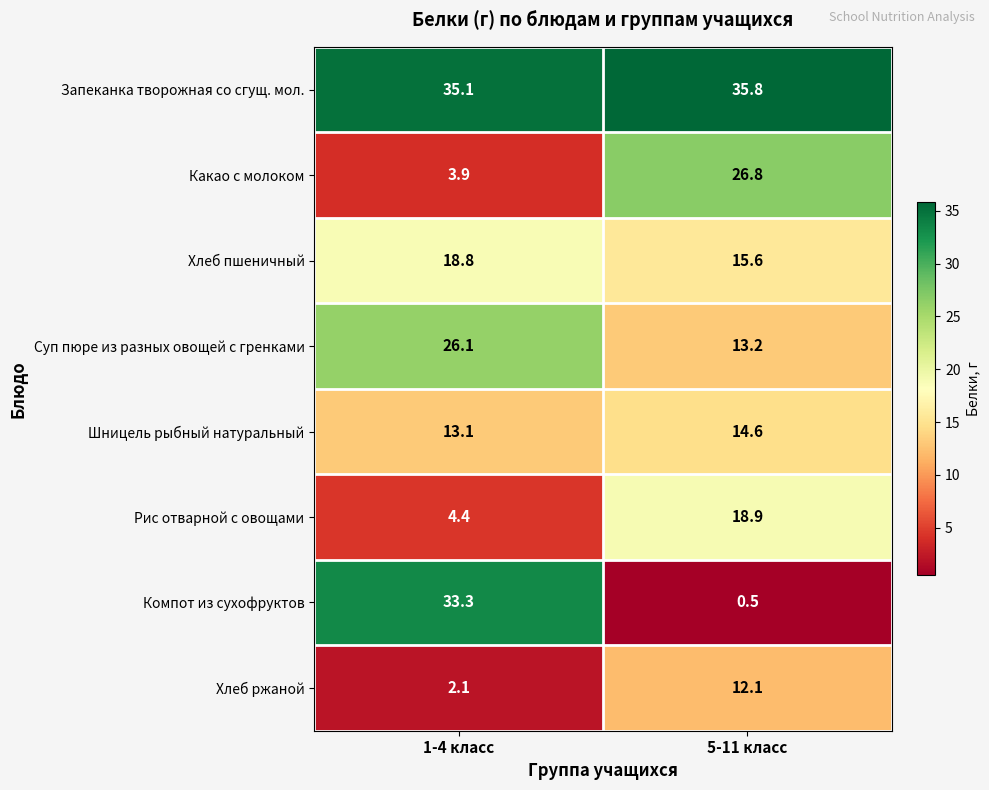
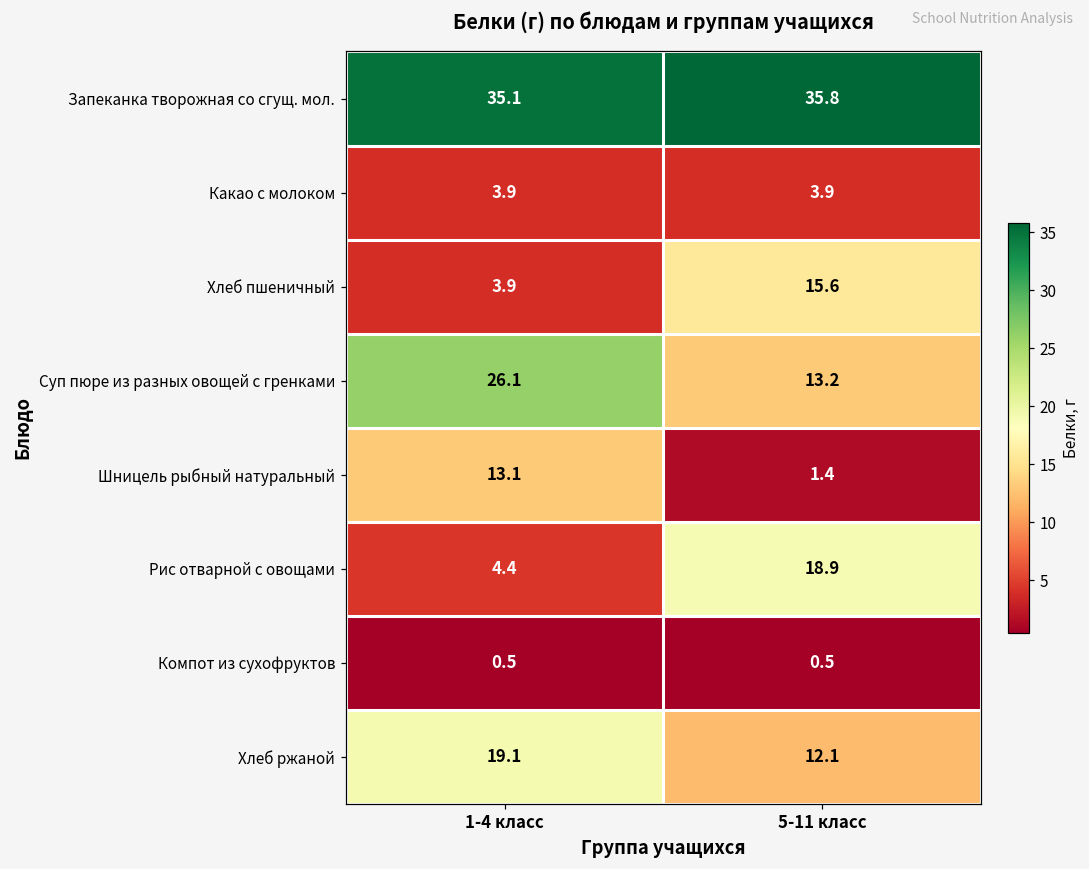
  {
    "Запеканка творожная со сгущ. мол.": {
      "1-4 класс": 35.1,
      "5-11 класс": 35.8
    },
    "Какао с молоком": {
      "1-4 класс": 3.9,
-     "5-11 класс": 26.8
+     "5-11 класс": 3.9
    },
    "Хлеб пшеничный": {
-     "1-4 класс": 18.8,
+     "1-4 класс": 3.9,
      "5-11 класс": 15.6
    },
    "Суп пюре из разных овощей с гренками": {
      "1-4 класс": 26.1,
      "5-11 класс": 13.2
    },
    "Шницель рыбный натуральный": {
      "1-4 класс": 13.1,
-     "5-11 класс": 14.6
+     "5-11 класс": 1.4
    },
    "Рис отварной с овощами": {
      "1-4 класс": 4.4,
      "5-11 класс": 18.9
    },
    "Компот из сухофруктов": {
-     "1-4 класс": 33.3,
+     "1-4 класс": 0.5,
      "5-11 класс": 0.5
    },
    "Хлеб ржаной": {
-     "1-4 класс": 2.1,
+     "1-4 класс": 19.1,
      "5-11 класс": 12.1
    }
  }
